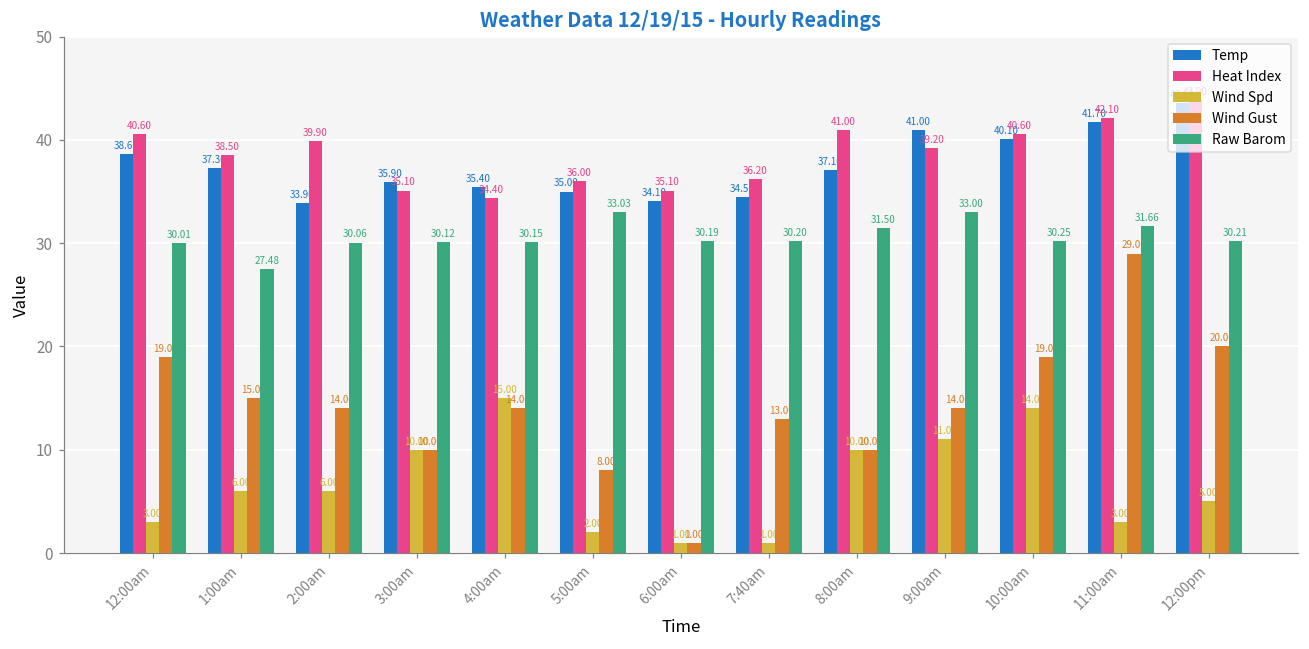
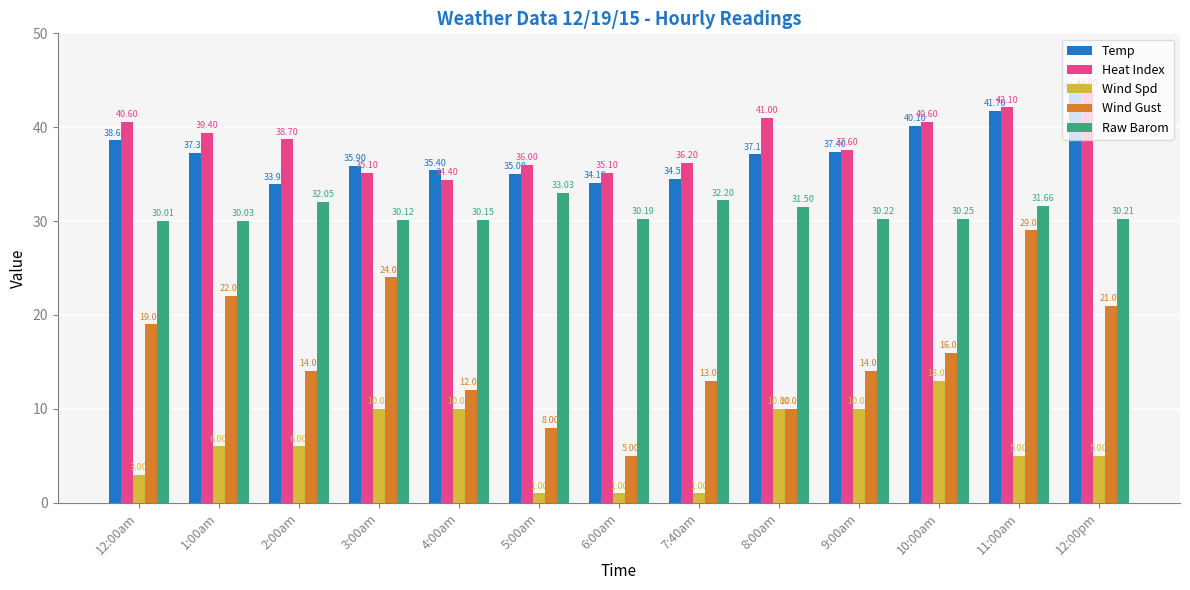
  {
    "Temp": {
      "12:00am": 38.60,
      "1:00am": 37.30,
      "2:00am": 33.90,
      "3:00am": 35.90,
      "4:00am": 35.40,
      "5:00am": 35.00,
      "6:00am": 34.10,
      "7:40am": 34.50,
      "8:00am": 37.10,
-     "9:00am": 41.00
+     "9:00am": 37.40
    },
    "Heat Index": {
      "12:00am": 40.60,
-     "1:00am": 38.50,
-     "2:00am": 39.90,
+     "1:00am": 39.40,
+     "2:00am": 38.70,
      "3:00am": 35.10,
      "4:00am": 34.40,
      "5:00am": 36.00,
      "6:00am": 35.10,
      "7:40am": 36.20,
      "8:00am": 41.00,
-     "9:00am": 39.20
+     "9:00am": 37.60
    },
    "Wind Spd": {
      "12:00am": 3.00,
      "1:00am": 6.00,
      "2:00am": 6.00,
-     "4:00am": 15.00,
-     "5:00am": 2.00,
+     "4:00am": 10.00,
+     "5:00am": 1.00,
      "7:40am": 1.00,
-     "9:00am": 11.00,
-     "10:00am": 14.00,
-     "11:00am": 3.00,
+     "9:00am": 10.00,
+     "10:00am": 13.00,
+     "11:00am": 5.00,
      "12:00pm": 5.00
    },
    "Wind Gust": {
      "12:00am": 19.00,
-     "1:00am": 15.00,
+     "1:00am": 22.00,
      "2:00am": 14.00,
-     "3:00am": 10.00,
-     "4:00am": 14.00,
+     "3:00am": 24.00,
+     "4:00am": 12.00,
      "5:00am": 8.00,
-     "6:00am": 1.00,
+     "6:00am": 5.00,
      "7:40am": 13.00,
      "9:00am": 14.00,
-     "10:00am": 19.00,
+     "10:00am": 16.00,
      "11:00am": 29.00,
-     "12:00pm": 20.00
+     "12:00pm": 21.00
    },
    "Raw Barom": {
      "12:00am": 30.01,
-     "1:00am": 27.48,
-     "2:00am": 30.06,
+     "1:00am": 30.03,
+     "2:00am": 32.05,
      "3:00am": 30.12,
      "4:00am": 30.15,
      "5:00am": 33.03,
      "6:00am": 30.19,
-     "7:40am": 30.20,
+     "7:40am": 32.20,
      "8:00am": 31.50,
-     "9:00am": 33.00,
+     "9:00am": 30.22,
      "10:00am": 30.25,
      "11:00am": 31.66,
      "12:00pm": 30.21
    }
  }
